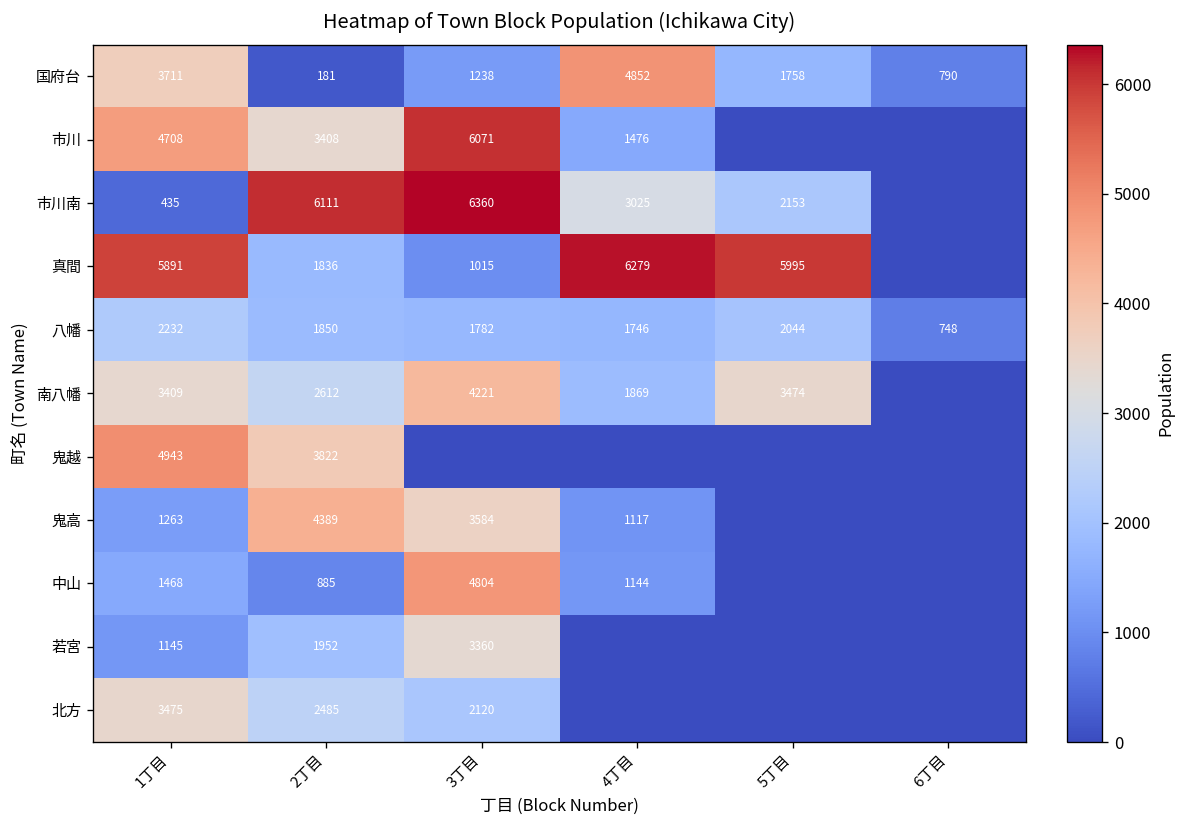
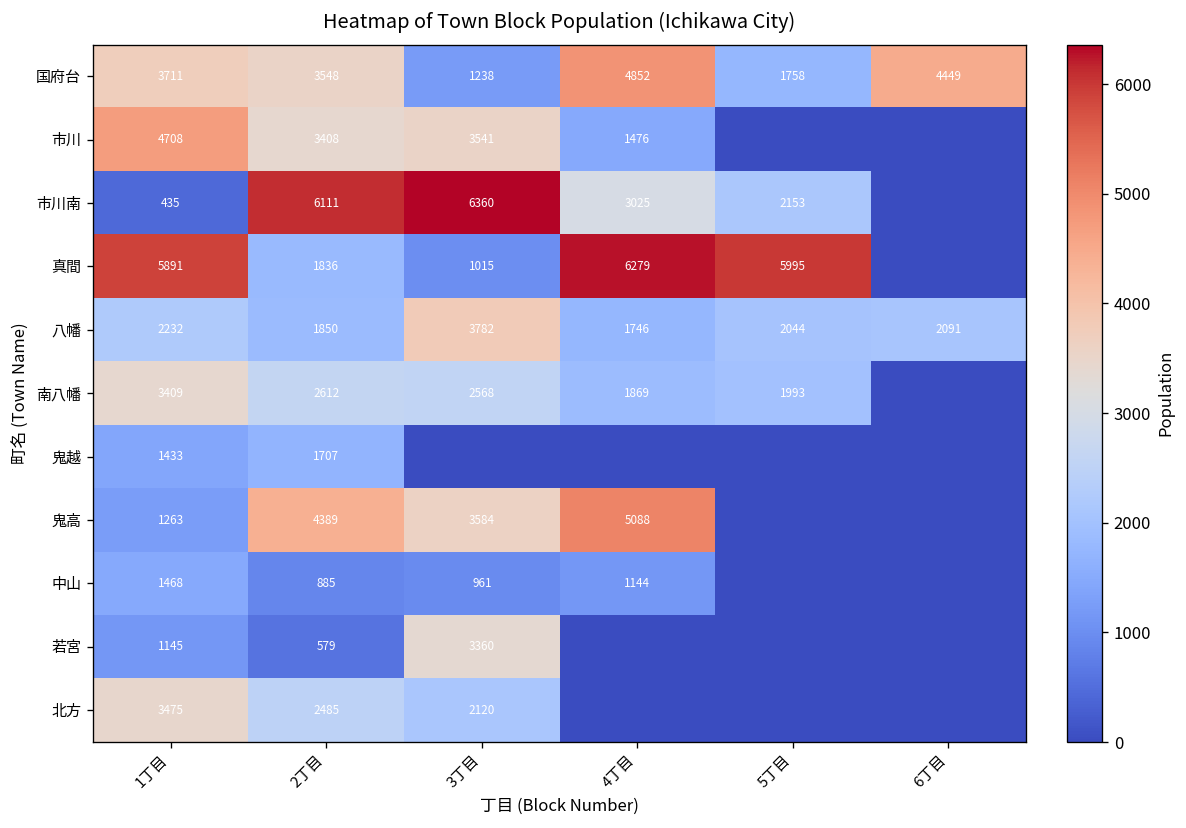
  {
    "国府台": {
      "1丁目": 3711,
-     "2丁目": 181,
+     "2丁目": 3548,
      "3丁目": 1238,
      "4丁目": 4852,
      "5丁目": 1758,
-     "6丁目": 790
+     "6丁目": 4449
    },
    "市川": {
      "1丁目": 4708,
      "2丁目": 3408,
-     "3丁目": 6071,
+     "3丁目": 3541,
      "4丁目": 1476
    },
    "市川南": {
      "1丁目": 435,
      "2丁目": 6111,
      "3丁目": 6360,
      "5丁目": 2153
    },
    "真間": {
      "1丁目": 5891,
      "2丁目": 1836,
      "3丁目": 1015,
      "4丁目": 6279,
      "5丁目": 5995
    },
    "八幡": {
      "1丁目": 2232,
      "2丁目": 1850,
-     "3丁目": 1782,
+     "3丁目": 3782,
      "4丁目": 1746,
      "5丁目": 2044,
-     "6丁目": 748
+     "6丁目": 2091
    },
    "南八幡": {
      "1丁目": 3409,
      "2丁目": 2612,
-     "3丁目": 4221,
+     "3丁目": 2568,
      "4丁目": 1869,
-     "5丁目": 3474
+     "5丁目": 1993
    },
    "鬼越": {
-     "1丁目": 4943,
-     "2丁目": 3822
+     "1丁目": 1433,
+     "2丁目": 1707
    },
    "鬼高": {
      "1丁目": 1263,
      "2丁目": 4389,
      "3丁目": 3584,
-     "4丁目": 1117
+     "4丁目": 5088
    },
    "中山": {
      "1丁目": 1468,
      "2丁目": 885,
-     "3丁目": 4804,
+     "3丁目": 961,
      "4丁目": 1144
    },
    "若宮": {
      "1丁目": 1145,
-     "2丁目": 1952
+     "2丁目": 579
    },
    "北方": {
      "1丁目": 3475,
      "2丁目": 2485,
      "3丁目": 2120
    }
  }
